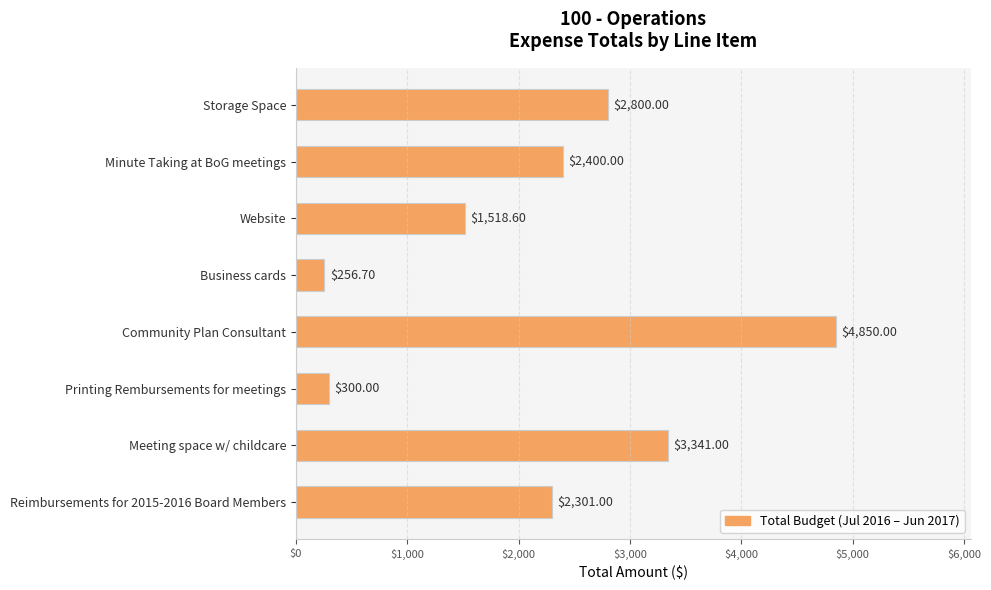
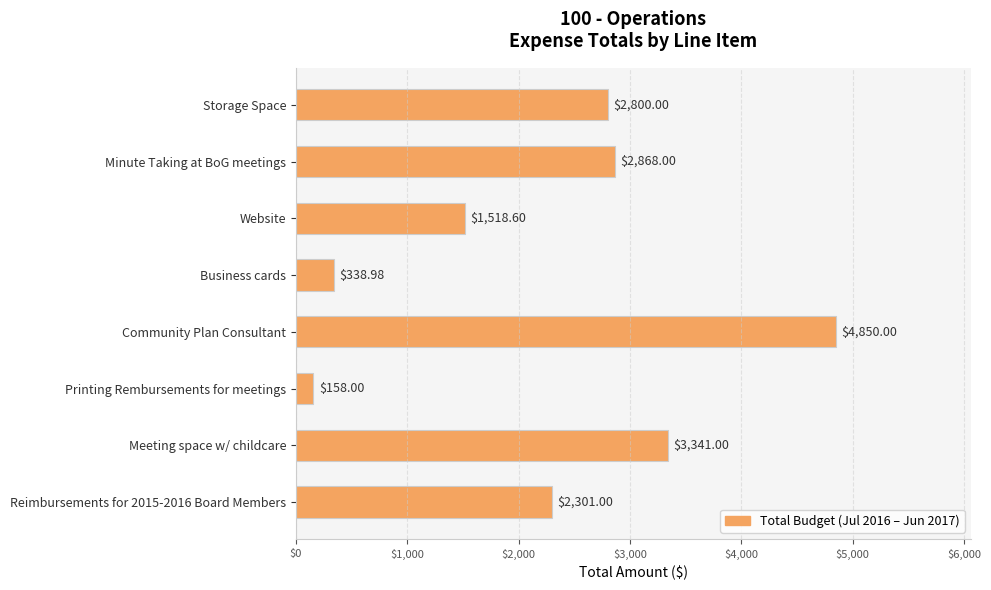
  {
    "Storage Space": "$2,800.00",
-   "Minute Taking at BoG meetings": "$2,400.00",
+   "Minute Taking at BoG meetings": "$2,868.00",
    "Website": "$1,518.60",
-   "Business cards": "$256.70",
+   "Business cards": "$338.98",
    "Community Plan Consultant": "$4,850.00",
-   "Printing Rembursements for meetings": "$300.00",
+   "Printing Rembursements for meetings": "$158.00",
    "Meeting space w/ childcare": "$3,341.00",
    "Reimbursements for 2015-2016 Board Members": "$2,301.00"
  }
